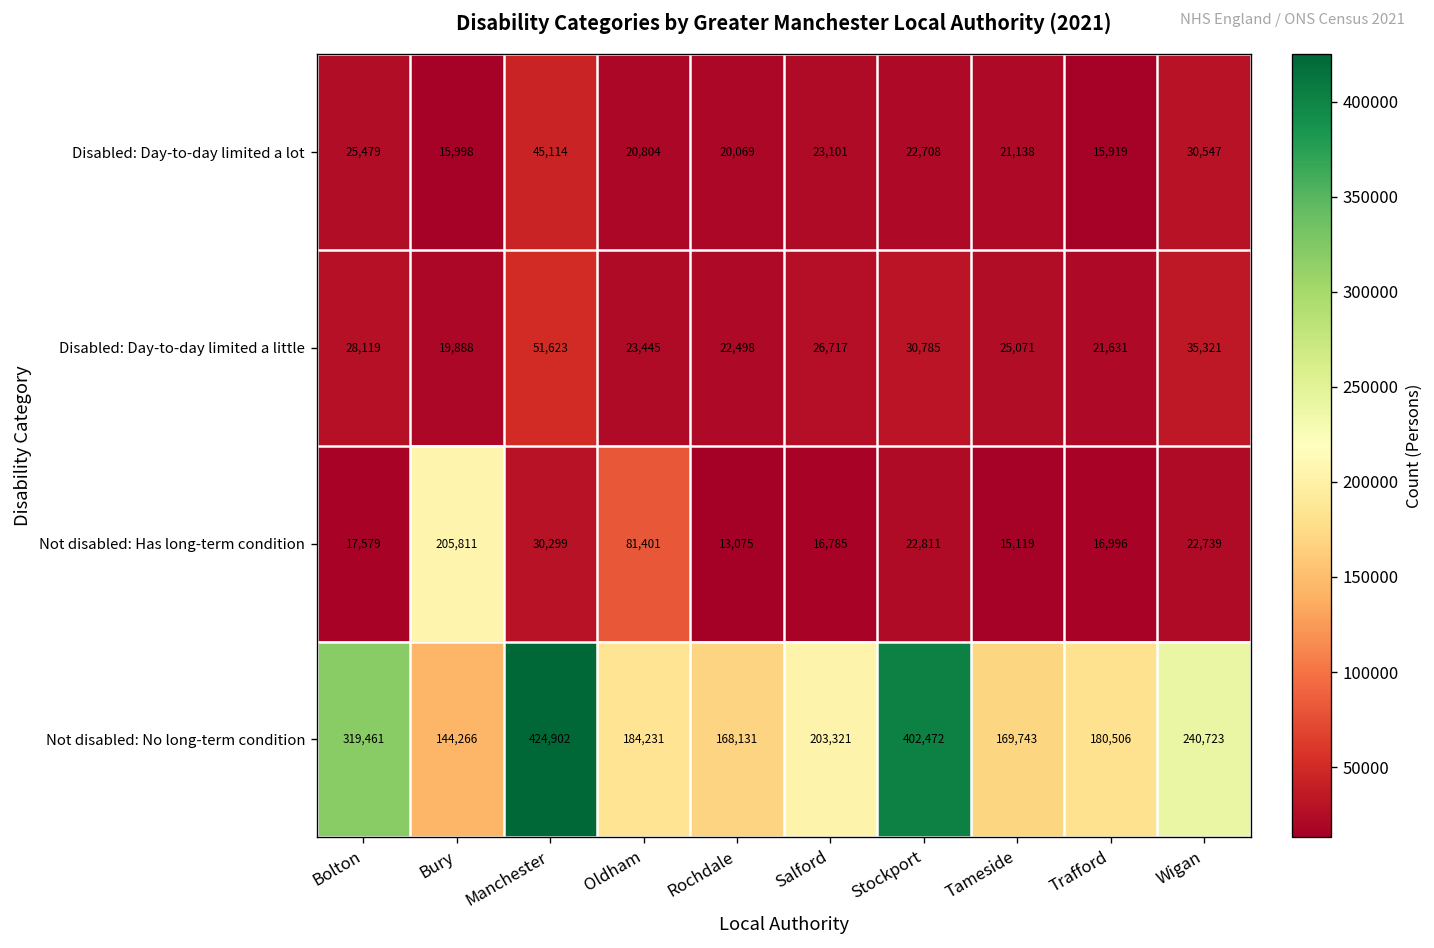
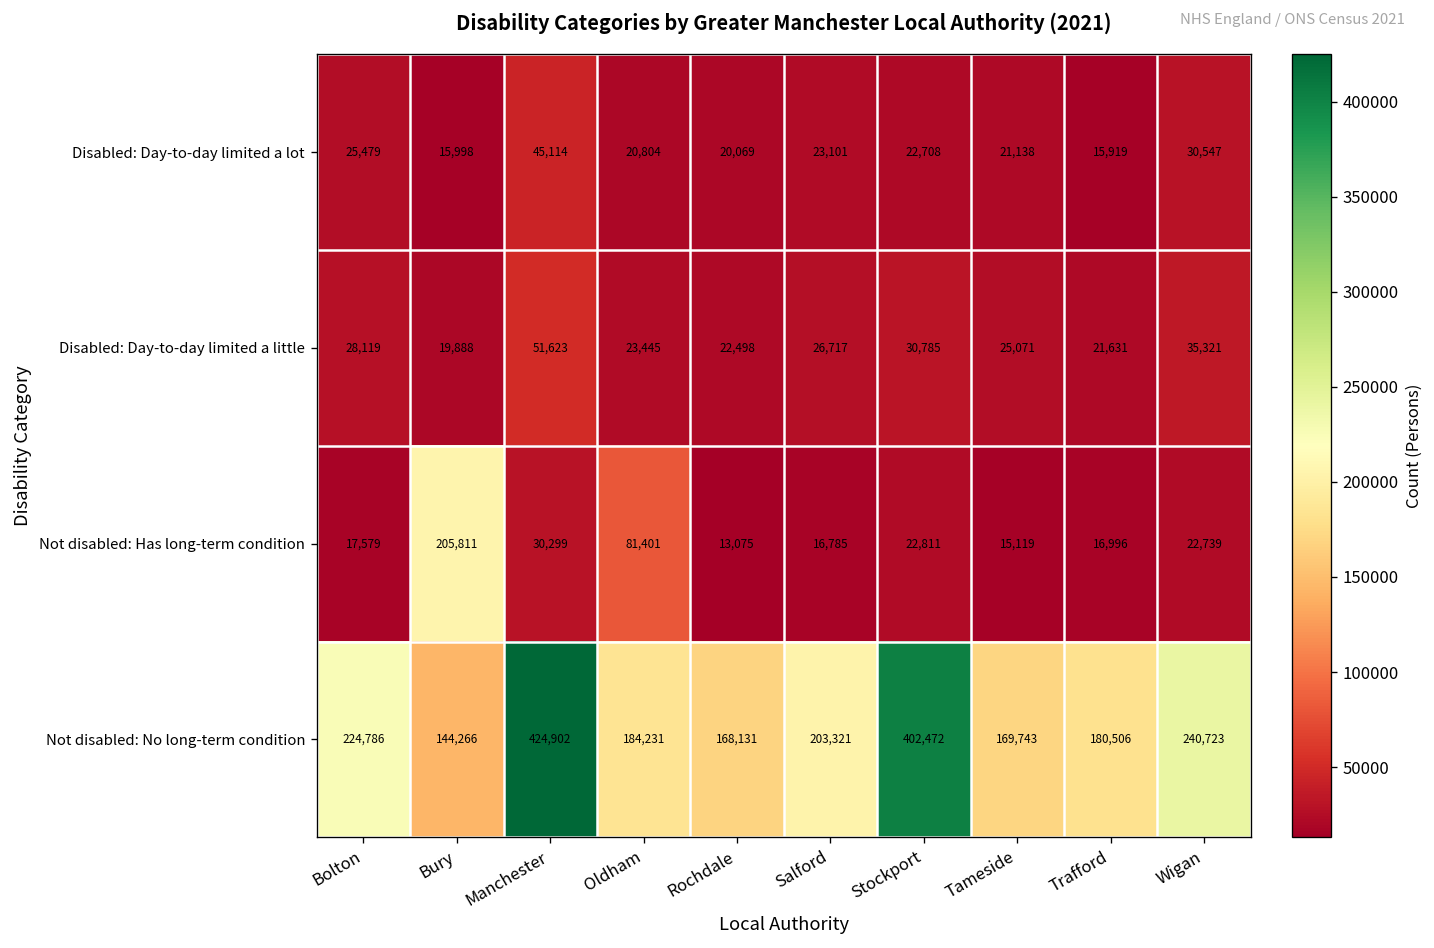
  {
    "Disabled: Day-to-day limited a lot": {
      "Bolton": "25,479",
      "Bury": "15,998",
      "Manchester": "45,114",
      "Oldham": "20,804",
      "Rochdale": "20,069",
      "Salford": "23,101",
      "Stockport": "22,708",
      "Tameside": "21,138",
      "Trafford": "15,919",
      "Wigan": "30,547"
    },
    "Disabled: Day-to-day limited a little": {
      "Bolton": "28,119",
      "Bury": "19,888",
      "Manchester": "51,623",
      "Oldham": "23,445",
      "Rochdale": "22,498",
      "Salford": "26,717",
      "Stockport": "30,785",
      "Tameside": "25,071",
      "Trafford": "21,631",
      "Wigan": "35,321"
    },
    "Not disabled: Has long-term condition": {
      "Bolton": "17,579",
      "Bury": "205,811",
      "Manchester": "30,299",
      "Oldham": "81,401",
      "Rochdale": "13,075",
      "Salford": "16,785",
      "Stockport": "22,811",
      "Tameside": "15,119",
      "Trafford": "16,996",
      "Wigan": "22,739"
    },
    "Not disabled: No long-term condition": {
-     "Bolton": "319,461",
+     "Bolton": "224,786",
      "Bury": "144,266",
      "Manchester": "424,902",
      "Oldham": "184,231",
      "Rochdale": "168,131",
      "Salford": "203,321",
      "Stockport": "402,472",
      "Tameside": "169,743",
      "Trafford": "180,506",
      "Wigan": "240,723"
    }
  }
